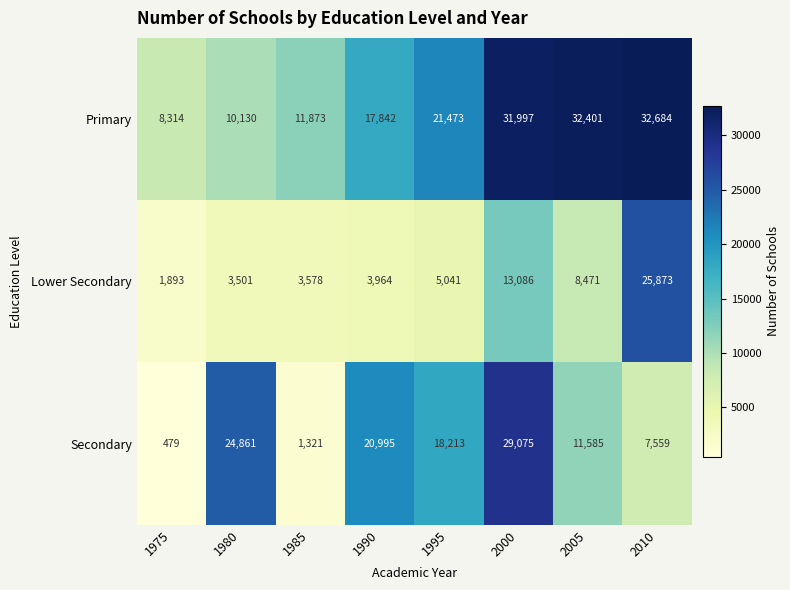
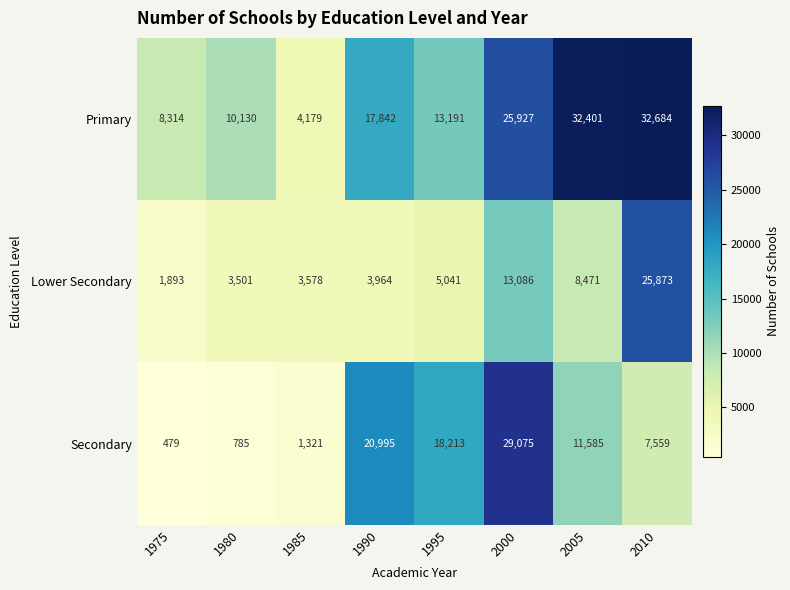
  {
    "Primary": {
      "1975": "8,314",
      "1980": "10,130",
-     "1985": "11,873",
+     "1985": "4,179",
      "1990": "17,842",
-     "1995": "21,473",
-     "2000": "31,997",
+     "1995": "13,191",
+     "2000": "25,927",
      "2005": "32,401",
      "2010": "32,684"
    },
    "Lower Secondary": {
      "1975": "1,893",
      "1980": "3,501",
      "1985": "3,578",
      "1990": "3,964",
      "1995": "5,041",
      "2000": "13,086",
      "2005": "8,471",
      "2010": "25,873"
    },
    "Secondary": {
      "1975": "479",
-     "1980": "24,861",
+     "1980": "785",
      "1985": "1,321",
      "1990": "20,995",
      "1995": "18,213",
      "2000": "29,075",
      "2005": "11,585",
      "2010": "7,559"
    }
  }
